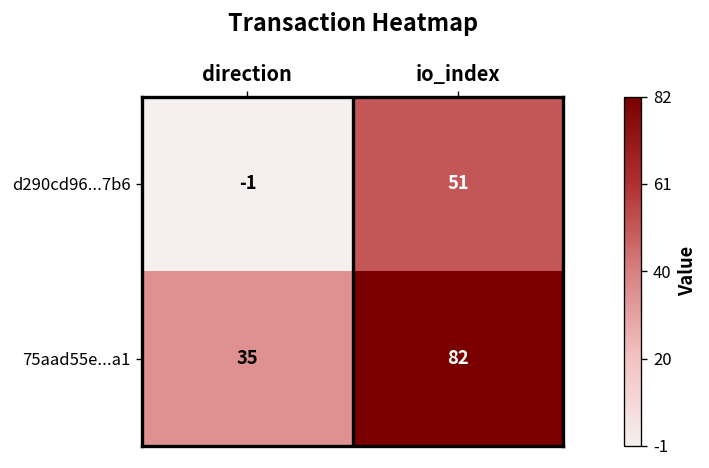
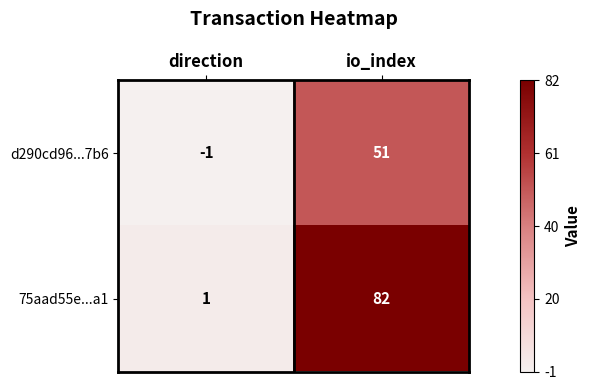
  {
    "d290cd96...7b6": {
      "direction": -1,
      "io_index": 51
    },
    "75aad55e...a1": {
-     "direction": 35,
+     "direction": 1,
      "io_index": 82
    }
  }
